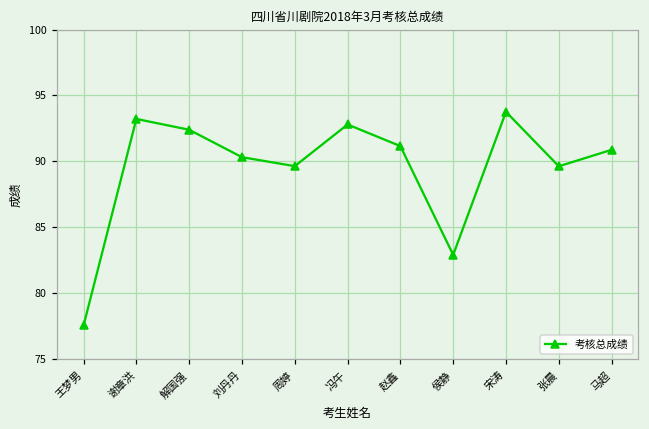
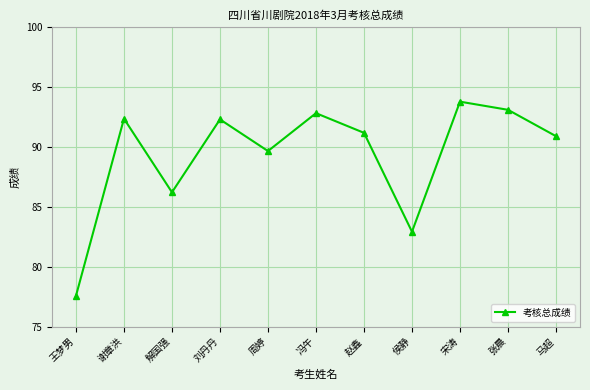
  {
    "王梦男": 77.6,
-   "谢章洪": 93.2,
-   "解国强": 92.4,
-   "刘丹丹": 90.3,
+   "谢章洪": 92.3,
+   "解国强": 86.2,
+   "刘丹丹": 92.3,
    "周婷": 89.6,
    "冯午": 92.8,
    "赵鑫": 91.2,
    "侯静": 82.9,
    "宋涛": 93.8,
-   "张晨": 89.6,
+   "张晨": 93.1,
    "马超": 90.9
  }
